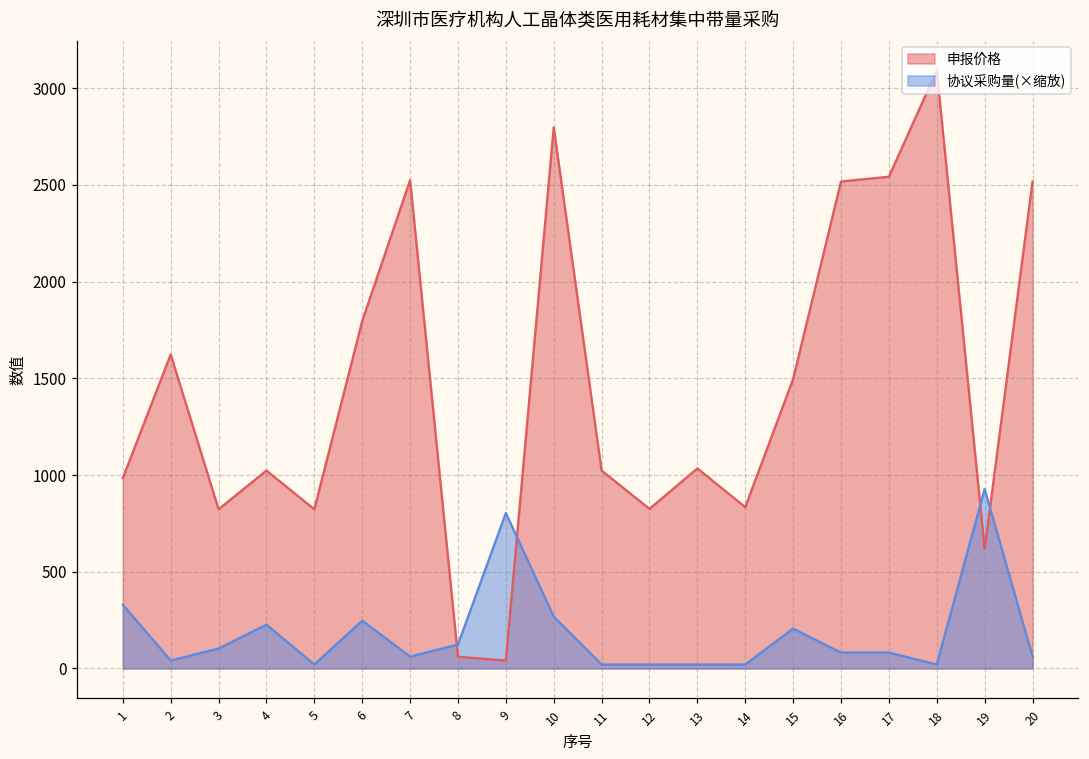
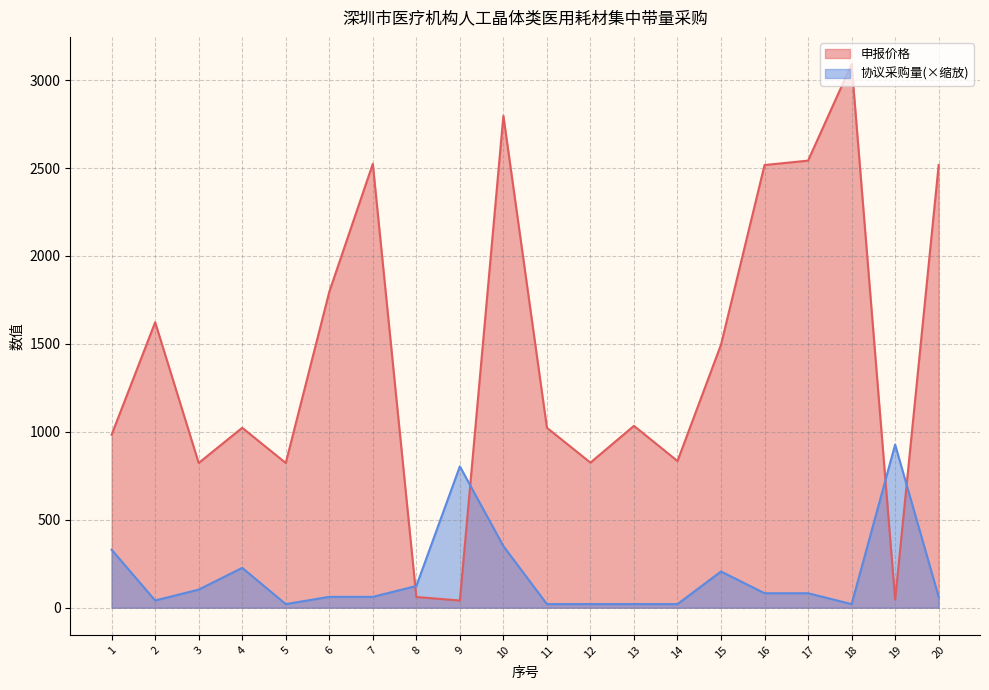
  {
    "申报价格": {
      "1": 980,
      "2": 1620,
      "3": 820,
      "4": 1020,
      "5": 820,
      "6": 1800,
      "7": 2520,
      "8": 60,
      "9": 40,
      "10": 2800,
      "11": 1020,
      "12": 830,
      "13": 1030,
      "14": 830,
      "15": 1500,
      "16": 2520,
      "17": 2540,
-     "19": 620,
+     "19": 50,
      "20": 2520
    },
    "协议采购量(×缩放)": {
      "1": 330,
      "2": 40,
      "3": 100,
      "4": 230,
      "5": 20,
-     "6": 250,
+     "6": 60,
      "7": 60,
      "8": 120,
      "9": 800,
-     "10": 270,
+     "10": 350,
      "11": 20,
      "12": 20,
      "13": 20,
      "14": 20,
      "15": 210,
      "16": 80,
      "17": 80,
      "18": 20,
      "19": 930,
      "20": 60
    }
  }
